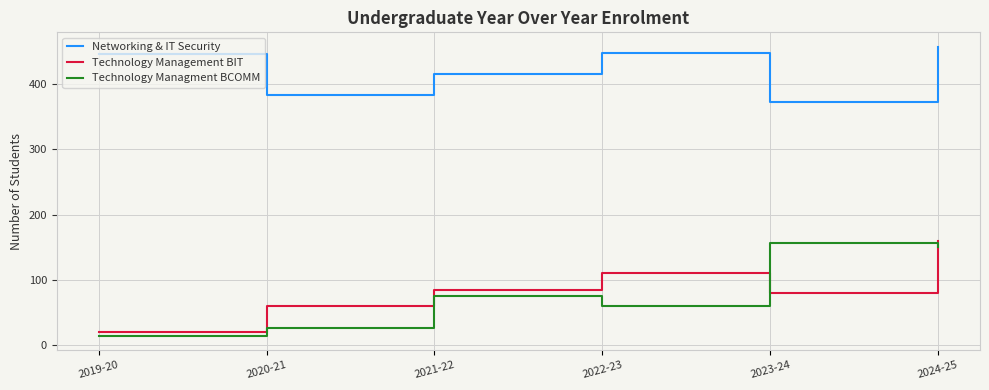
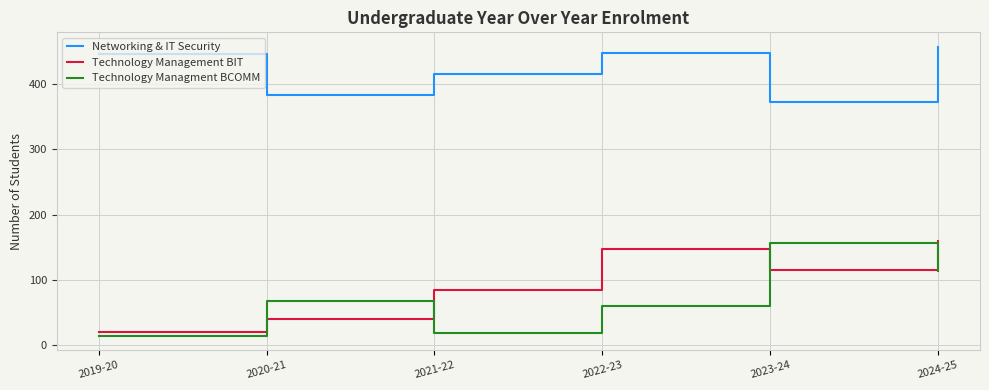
  {
    "Networking & IT Security": {
      "2020-21": 380,
      "2021-22": 420,
      "2022-23": 450,
      "2023-24": 370,
      "2024-25": 460
    },
    "Technology Management BIT": {
      "2019-20": 20,
-     "2020-21": 60,
+     "2020-21": 40,
      "2021-22": 90,
-     "2022-23": 110,
-     "2023-24": 80,
+     "2022-23": 150,
+     "2023-24": 120,
      "2024-25": 160
    },
    "Technology Managment BCOMM": {
      "2019-20": 20,
-     "2020-21": 30,
-     "2021-22": 80,
+     "2020-21": 70,
+     "2021-22": 20,
      "2022-23": 60,
      "2023-24": 160,
-     "2024-25": 150
+     "2024-25": 110
    }
  }
